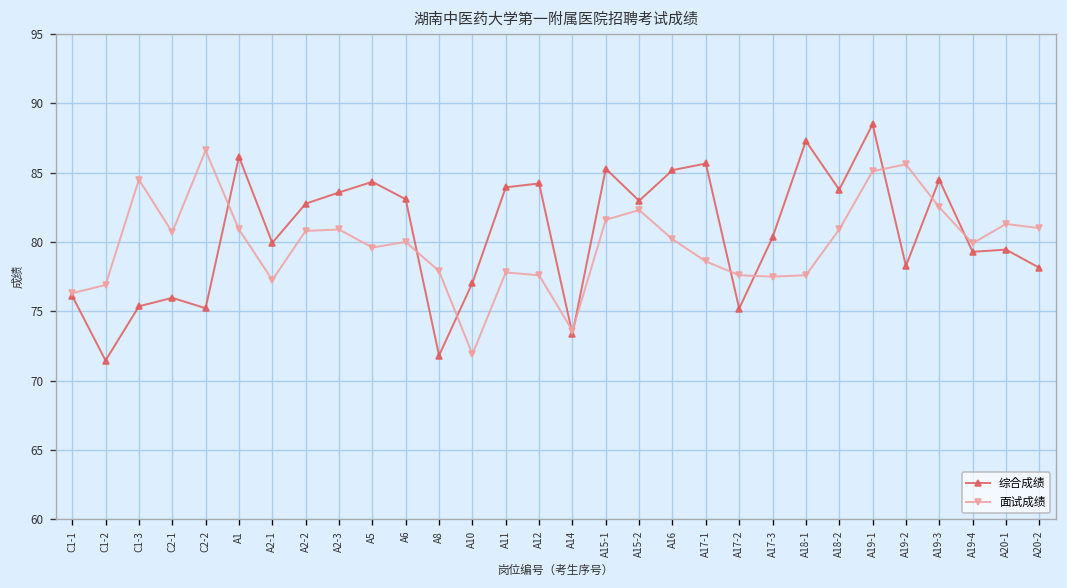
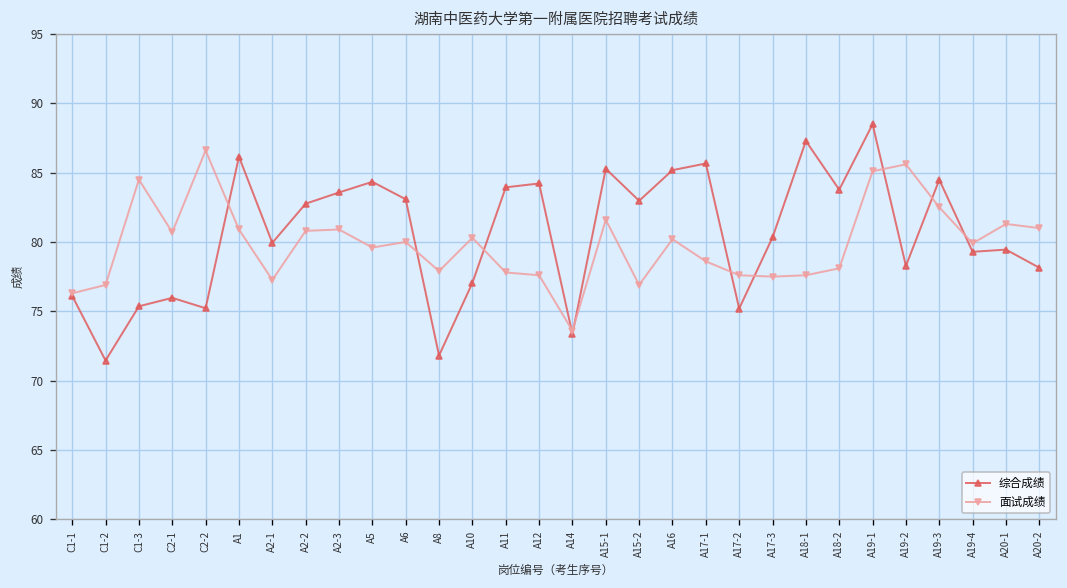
  {
    "综合成绩": {
      "C1-2": 71.5,
      "C1-3": 75.4,
      "C2-1": 76.0,
      "C2-2": 75.2,
      "A1": 86.2,
      "A2-1": 79.9,
      "A2-2": 82.8,
      "A2-3": 83.6,
      "A5": 84.3,
      "A6": 83.1,
      "A8": 71.8,
      "A10": 77.1,
      "A11": 83.9,
      "A12": 84.2,
      "A14": 73.4,
      "A15-1": 85.3,
      "A15-2": 83.0,
      "A16": 85.2,
      "A17-1": 85.7,
      "A17-2": 75.2,
      "A17-3": 80.3,
      "A18-1": 87.3,
      "A18-2": 83.8,
      "A19-1": 88.5,
      "A19-2": 78.3,
      "A19-3": 84.5,
      "A19-4": 79.3,
      "A20-1": 79.5,
      "A20-2": 78.1
    },
    "面试成绩": {
      "C1-2": 76.9,
      "C1-3": 84.5,
      "C2-1": 80.7,
      "C2-2": 86.6,
      "A1": 80.9,
      "A2-1": 77.3,
      "A2-2": 80.8,
      "A2-3": 80.9,
      "A5": 79.6,
      "A6": 80.0,
      "A8": 77.9,
-     "A10": 71.9,
+     "A10": 80.3,
      "A11": 77.8,
      "A12": 77.6,
      "A14": 73.6,
      "A15-1": 81.6,
-     "A15-2": 82.3,
+     "A15-2": 76.9,
      "A16": 80.2,
      "A17-1": 78.6,
      "A17-2": 77.6,
      "A17-3": 77.5,
      "A18-1": 77.6,
-     "A18-2": 80.9,
+     "A18-2": 78.1,
      "A19-1": 85.1,
      "A19-2": 85.6,
      "A19-3": 82.5,
      "A19-4": 79.9,
      "A20-1": 81.3,
      "A20-2": 81.0
    }
  }
